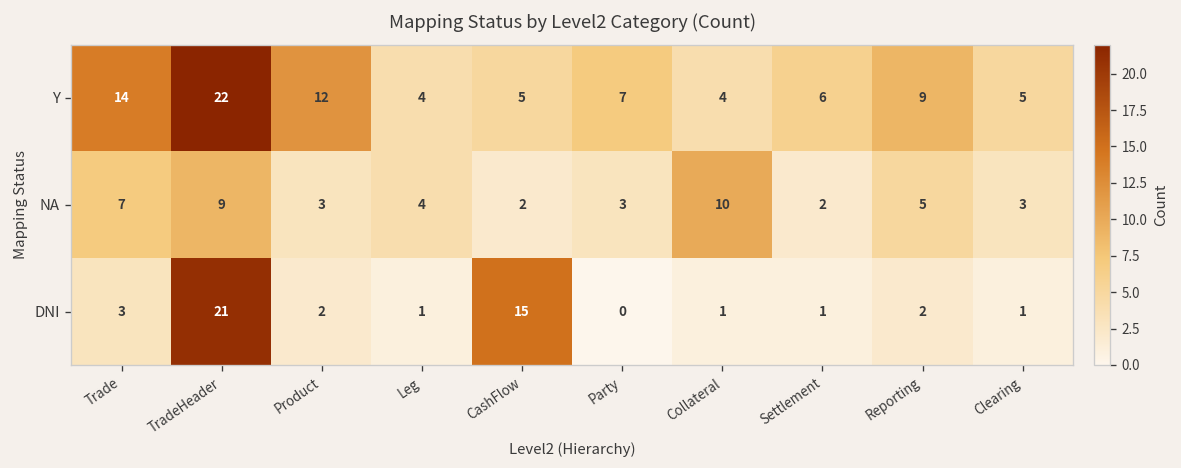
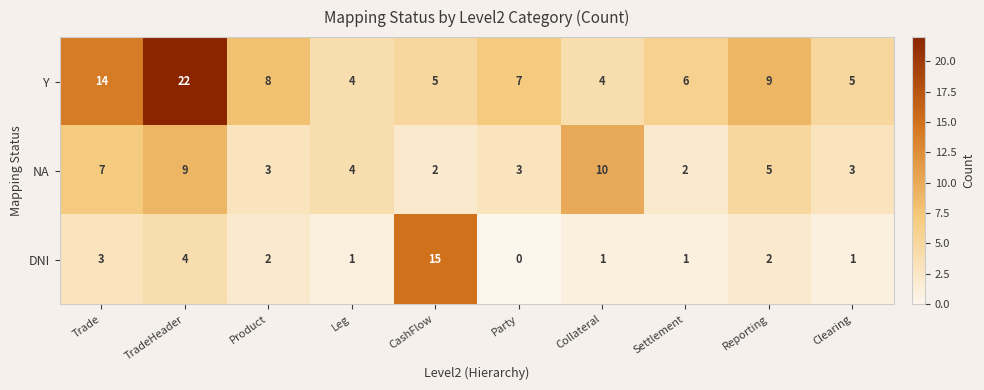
  {
    "Y": {
      "Trade": 14,
      "TradeHeader": 22,
-     "Product": 12,
+     "Product": 8,
      "Leg": 4,
      "CashFlow": 5,
      "Party": 7,
      "Collateral": 4,
      "Settlement": 6,
      "Reporting": 9,
      "Clearing": 5
    },
    "NA": {
      "Trade": 7,
      "TradeHeader": 9,
      "Product": 3,
      "Leg": 4,
      "CashFlow": 2,
      "Party": 3,
      "Collateral": 10,
      "Settlement": 2,
      "Reporting": 5,
      "Clearing": 3
    },
    "DNI": {
      "Trade": 3,
-     "TradeHeader": 21,
+     "TradeHeader": 4,
      "Product": 2,
      "Leg": 1,
      "CashFlow": 15,
      "Party": 0,
      "Collateral": 1,
      "Settlement": 1,
      "Reporting": 2,
      "Clearing": 1
    }
  }
